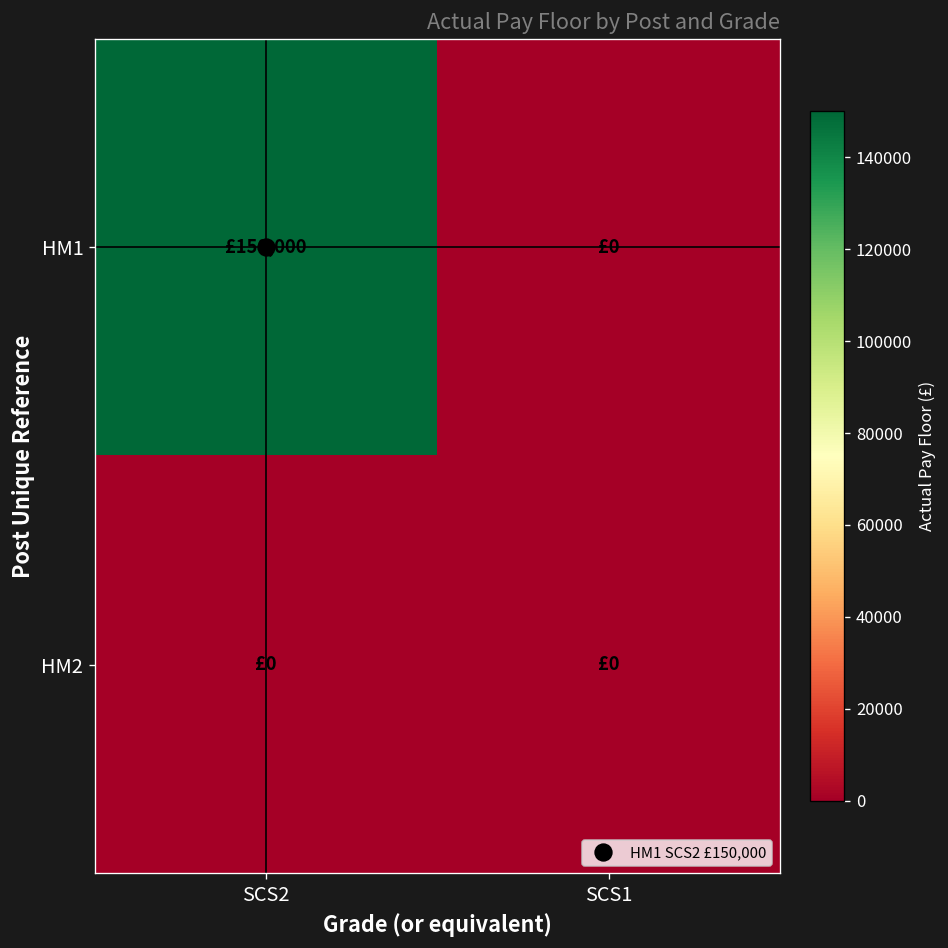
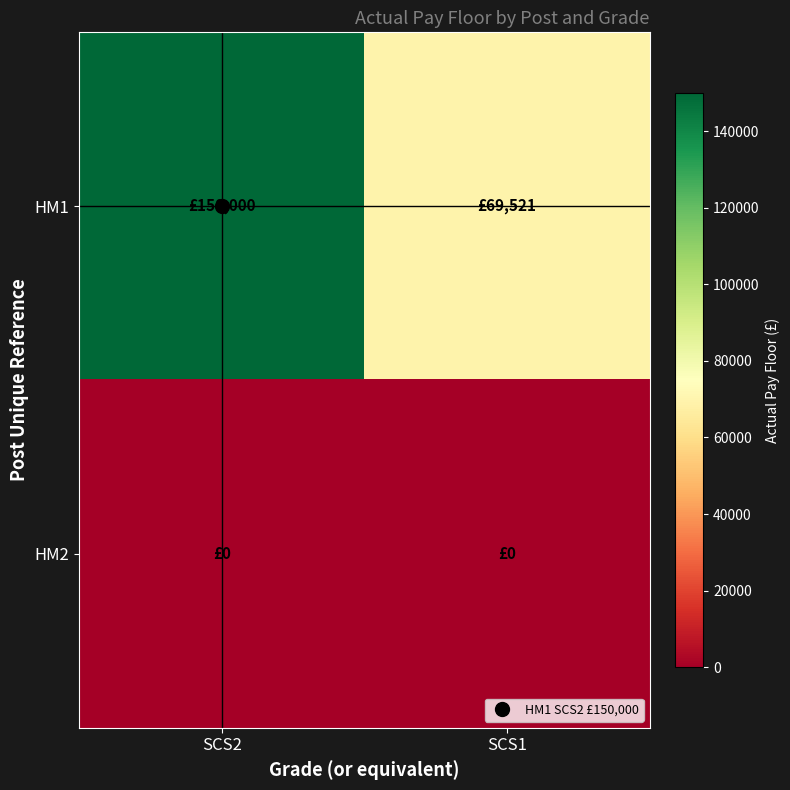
  {
    "HM1": {
-     "SCS1": "£0"
+     "SCS1": "£69,521"
    },
    "HM2": {
      "SCS2": "£0",
      "SCS1": "£0"
    }
  }
